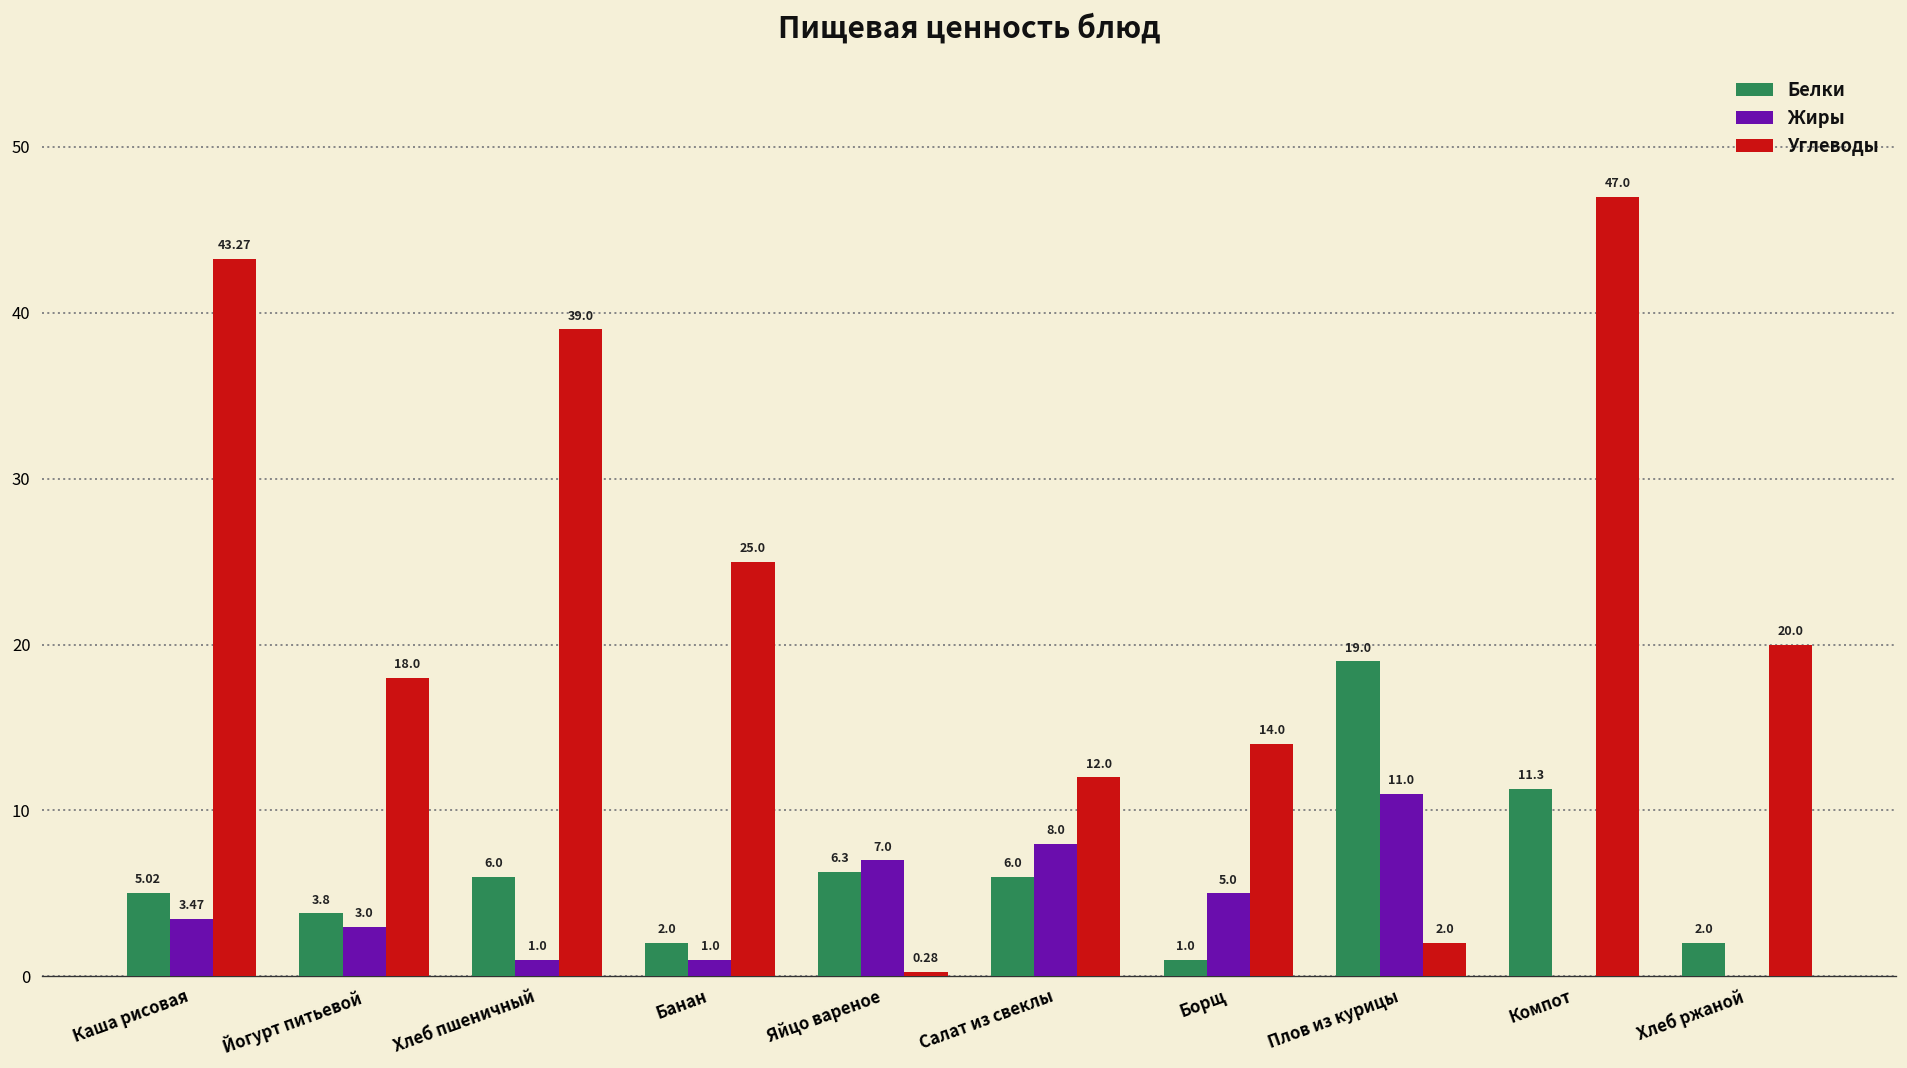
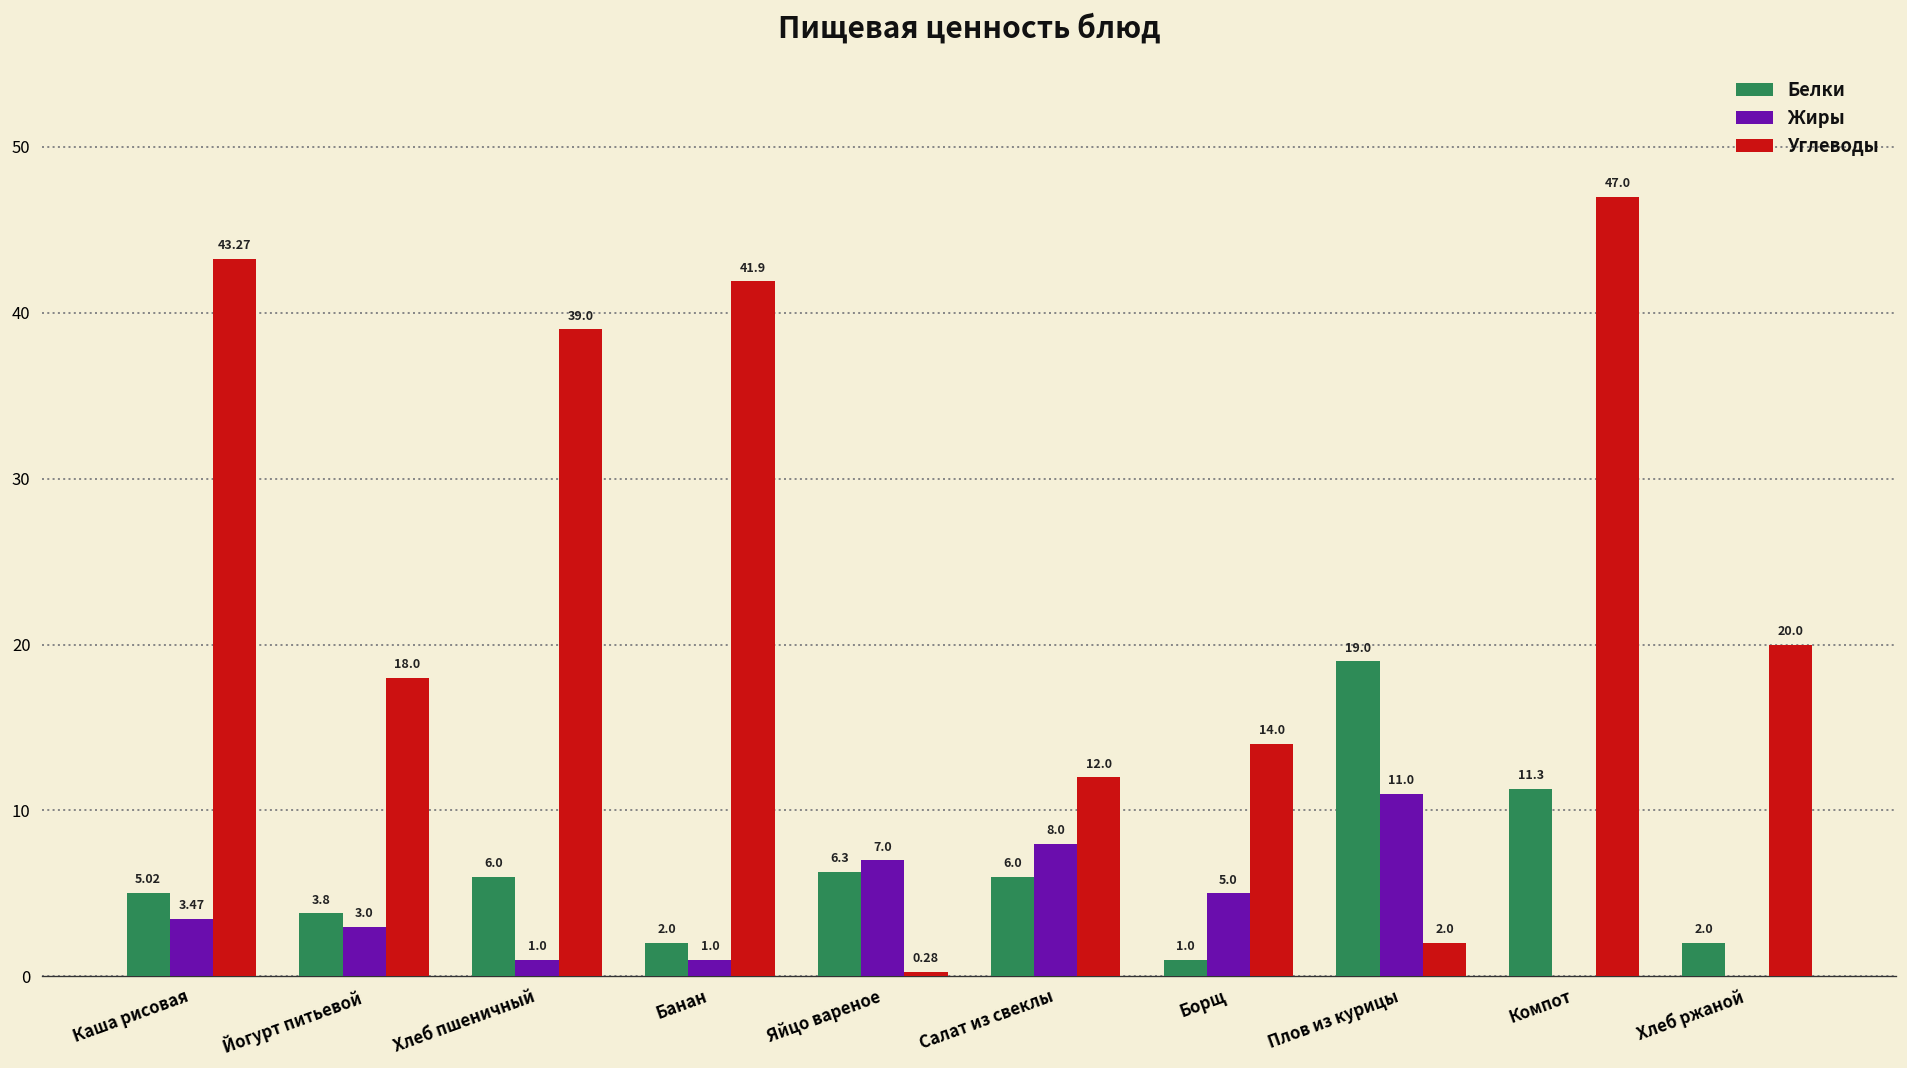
  {
    "Белки": {
      "Каша рисовая": 5.02,
      "Йогурт питьевой": 3.8,
      "Хлеб пшеничный": 6.0,
      "Банан": 2.0,
      "Яйцо вареное": 6.3,
      "Салат из свеклы": 6.0,
      "Борщ": 1.0,
      "Плов из курицы": 19.0,
      "Компот": 11.3,
      "Хлеб ржаной": 2.0
    },
    "Жиры": {
      "Каша рисовая": 3.47,
      "Йогурт питьевой": 3.0,
      "Хлеб пшеничный": 1.0,
      "Банан": 1.0,
      "Яйцо вареное": 7.0,
      "Салат из свеклы": 8.0,
      "Борщ": 5.0,
      "Плов из курицы": 11.0
    },
    "Углеводы": {
      "Каша рисовая": 43.27,
      "Йогурт питьевой": 18.0,
      "Хлеб пшеничный": 39.0,
-     "Банан": 25.0,
+     "Банан": 41.9,
      "Яйцо вареное": 0.28,
      "Салат из свеклы": 12.0,
      "Борщ": 14.0,
      "Плов из курицы": 2.0,
      "Компот": 47.0,
      "Хлеб ржаной": 20.0
    }
  }
